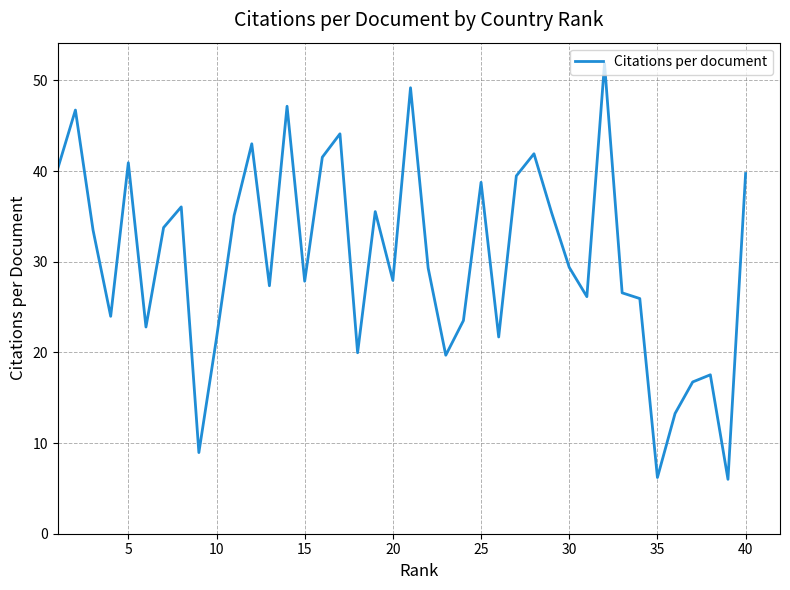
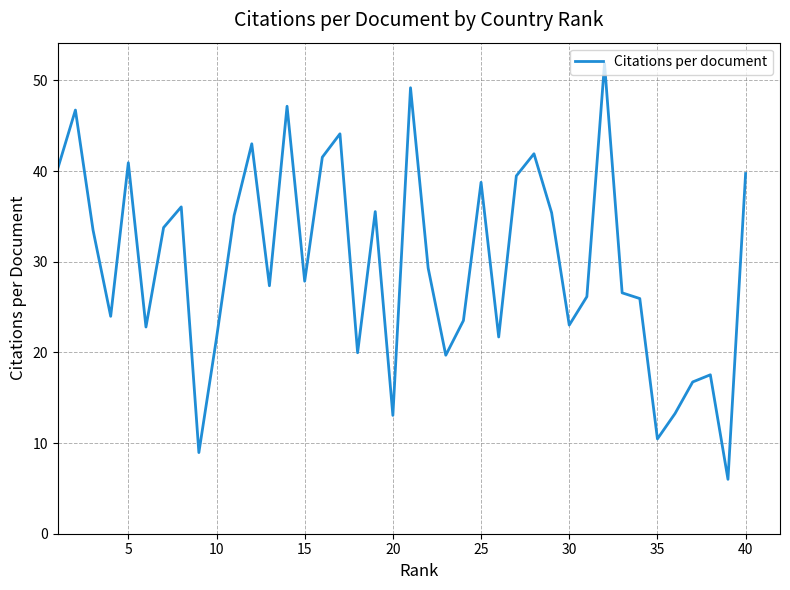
  {
    "5": 41,
    "10": 22,
    "15": 28,
-   "20": 28,
+   "20": 13,
    "25": 39,
-   "30": 29,
-   "35": 6,
+   "30": 23,
+   "35": 10,
    "40": 40
  }
